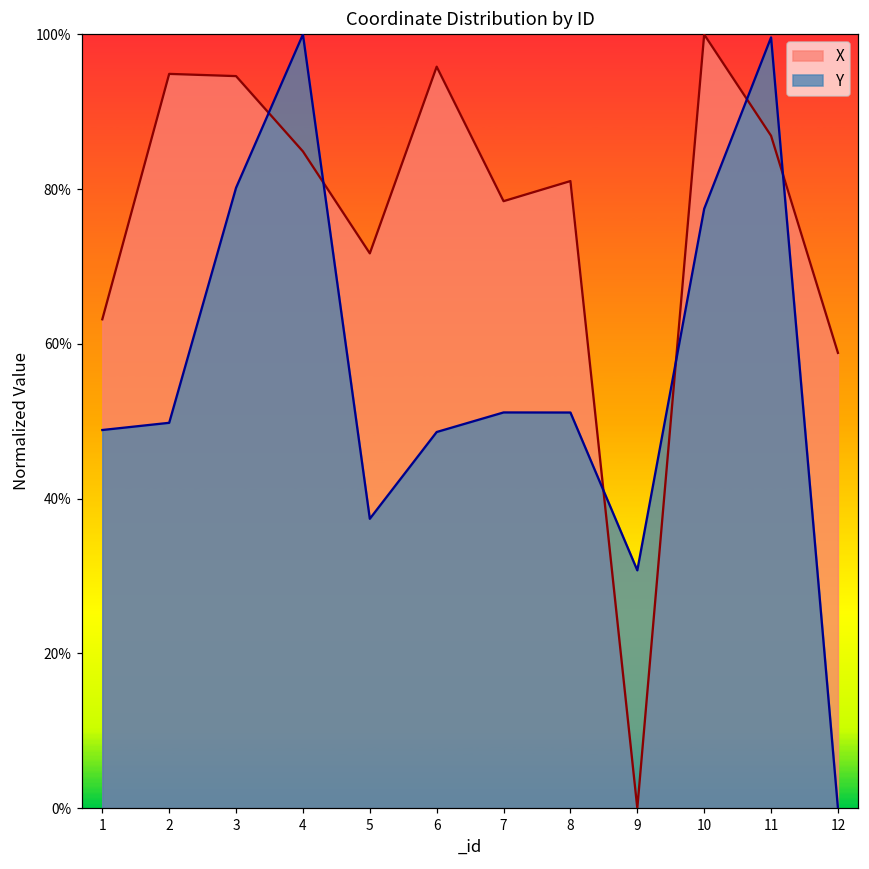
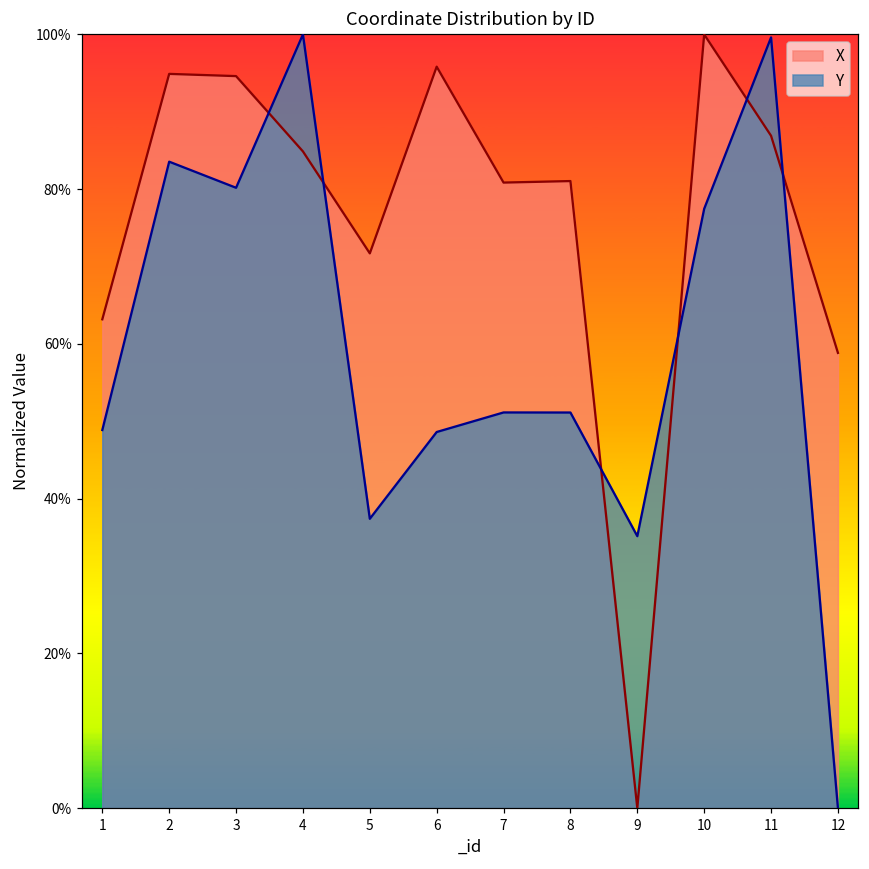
  {
    "X": {
      "1": "63%",
      "2": "95%",
      "3": "95%",
      "4": "85%",
      "5": "72%",
      "6": "96%",
-     "7": "78%",
+     "7": "81%",
      "8": "81%",
      "9": "0%",
      "10": "100%",
      "11": "87%",
      "12": "59%"
    },
    "Y": {
      "1": "49%",
-     "2": "50%",
+     "2": "84%",
      "3": "80%",
      "4": "100%",
      "5": "37%",
      "6": "49%",
      "7": "51%",
      "8": "51%",
-     "9": "31%",
+     "9": "35%",
      "10": "77%",
      "11": "100%",
      "12": "0%"
    }
  }
